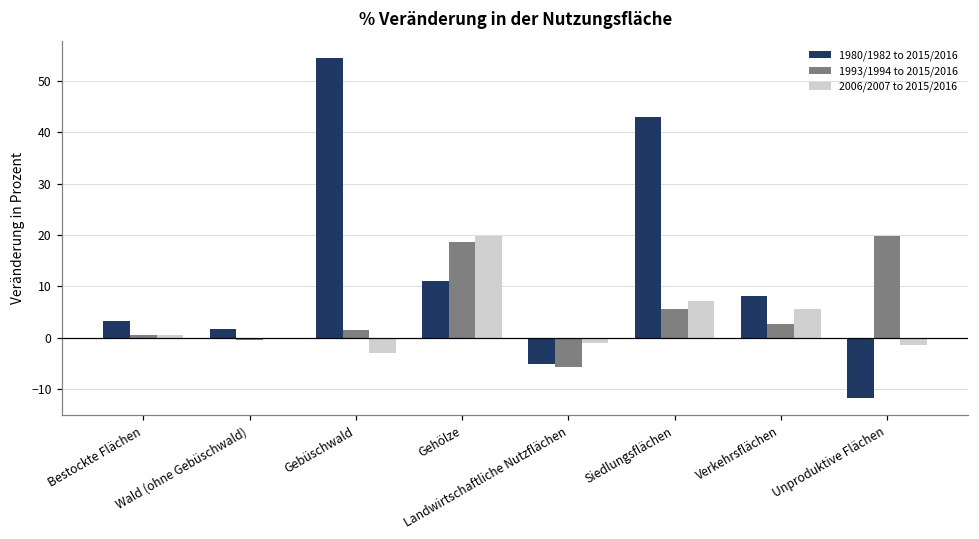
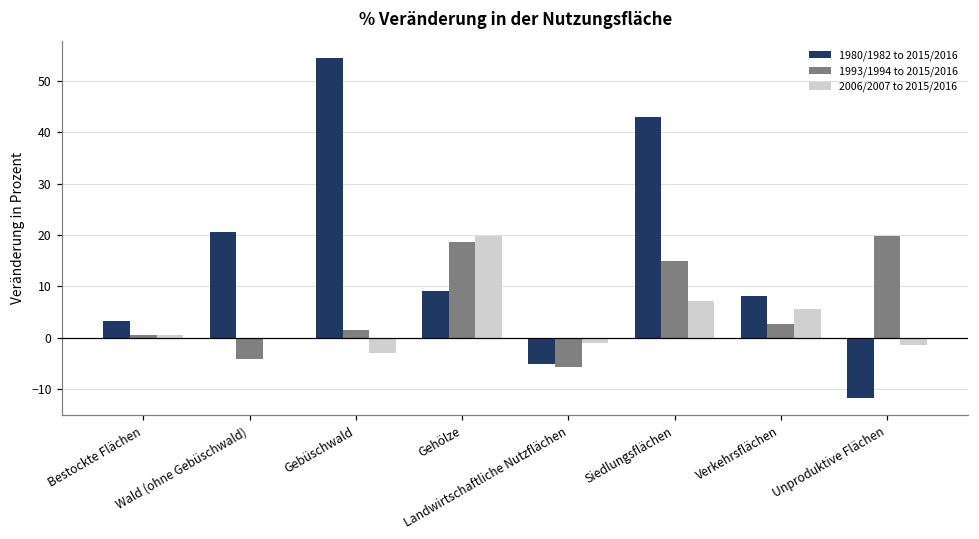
  {
    "1980/1982 to 2015/2016": {
      "Bestockte Flächen": 3,
-     "Wald (ohne Gebüschwald)": 2,
+     "Wald (ohne Gebüschwald)": 21,
      "Gebüschwald": 55,
-     "Gehölze": 11,
+     "Gehölze": 9,
      "Landwirtschaftliche Nutzflächen": -5,
      "Siedlungsflächen": 43,
      "Verkehrsflächen": 8,
      "Unproduktive Flächen": -12
    },
    "1993/1994 to 2015/2016": {
-     "Wald (ohne Gebüschwald)": -1,
+     "Wald (ohne Gebüschwald)": -4,
      "Gebüschwald": 2,
      "Gehölze": 19,
      "Landwirtschaftliche Nutzflächen": -6,
-     "Siedlungsflächen": 6,
+     "Siedlungsflächen": 15,
      "Verkehrsflächen": 3,
      "Unproduktive Flächen": 20
    },
    "2006/2007 to 2015/2016": {
      "Bestockte Flächen": 1,
      "Gebüschwald": -3,
      "Gehölze": 20,
      "Landwirtschaftliche Nutzflächen": -1,
      "Siedlungsflächen": 7,
      "Verkehrsflächen": 6,
      "Unproduktive Flächen": -1
    }
  }
